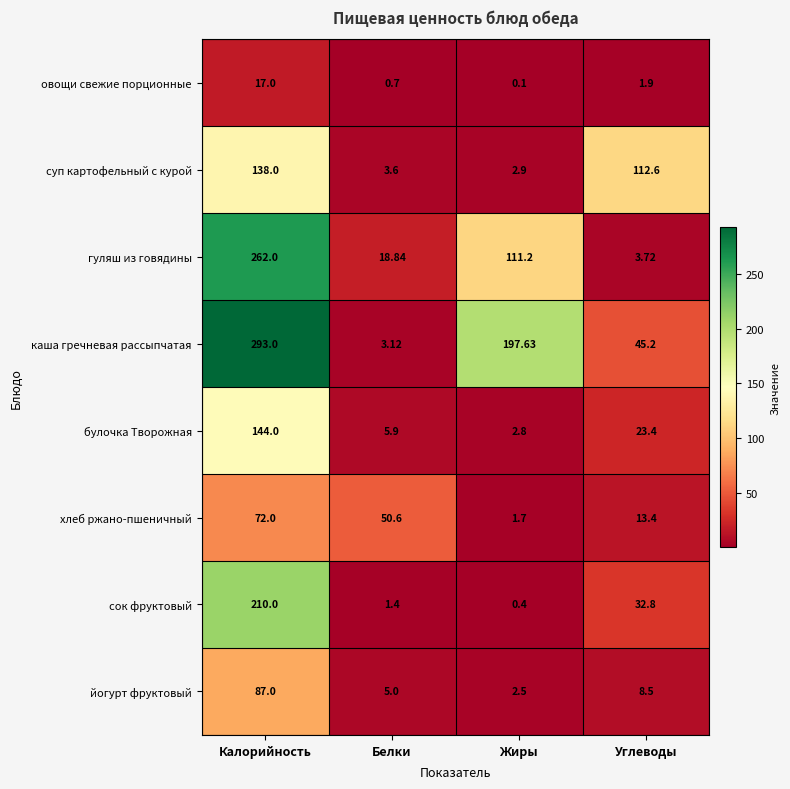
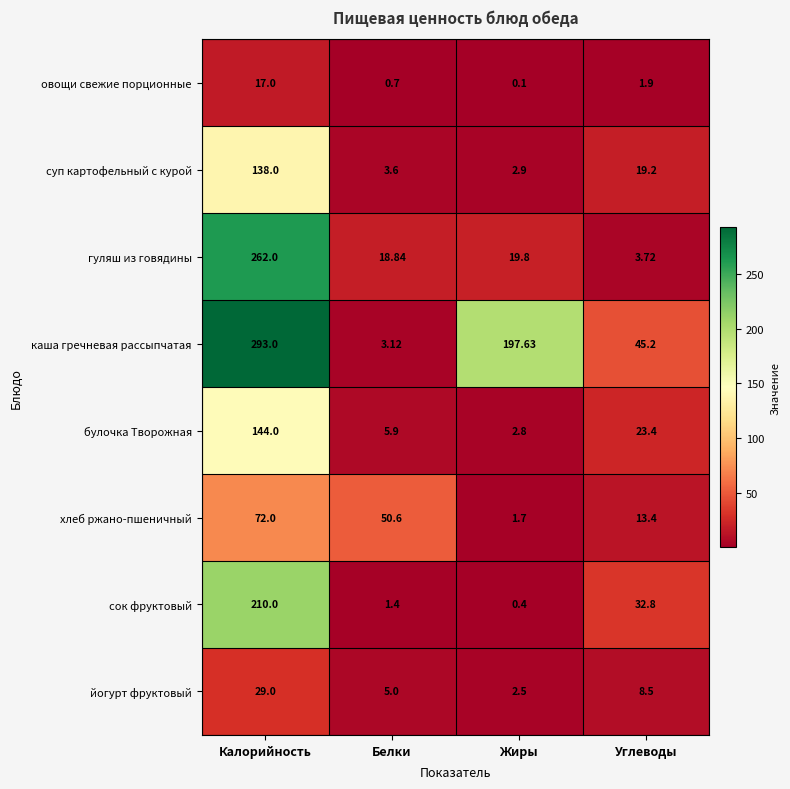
  {
    "овощи свежие порционные": {
      "Калорийность": 17.0,
      "Белки": 0.7,
      "Жиры": 0.1,
      "Углеводы": 1.9
    },
    "суп картофельный с курой": {
      "Калорийность": 138.0,
      "Белки": 3.6,
      "Жиры": 2.9,
-     "Углеводы": 112.6
+     "Углеводы": 19.2
    },
    "гуляш из говядины": {
      "Калорийность": 262.0,
      "Белки": 18.84,
-     "Жиры": 111.2,
+     "Жиры": 19.8,
      "Углеводы": 3.72
    },
    "каша гречневая рассыпчатая": {
      "Калорийность": 293.0,
      "Белки": 3.12,
      "Жиры": 197.63,
      "Углеводы": 45.2
    },
    "булочка Творожная": {
      "Калорийность": 144.0,
      "Белки": 5.9,
      "Жиры": 2.8,
      "Углеводы": 23.4
    },
    "хлеб ржано-пшеничный": {
      "Калорийность": 72.0,
      "Белки": 50.6,
      "Жиры": 1.7,
      "Углеводы": 13.4
    },
    "сок фруктовый": {
      "Калорийность": 210.0,
      "Белки": 1.4,
      "Жиры": 0.4,
      "Углеводы": 32.8
    },
    "йогурт фруктовый": {
-     "Калорийность": 87.0,
+     "Калорийность": 29.0,
      "Белки": 5.0,
      "Жиры": 2.5,
      "Углеводы": 8.5
    }
  }
